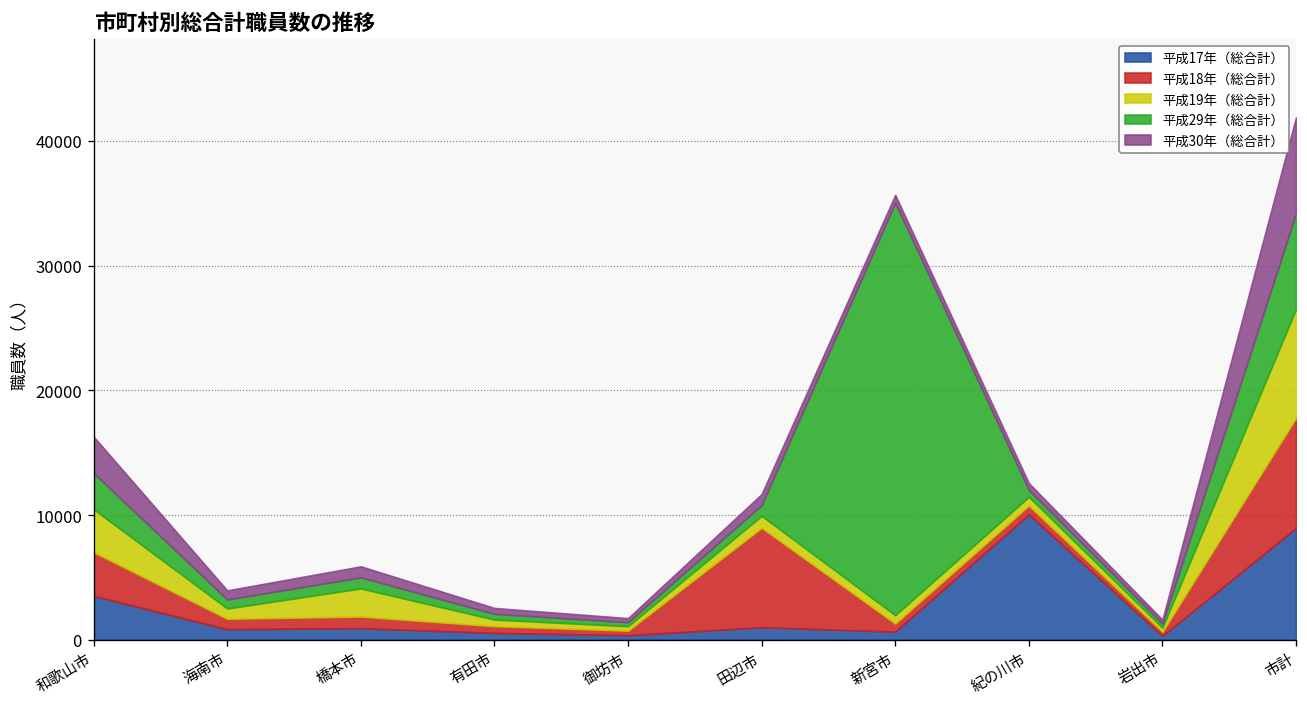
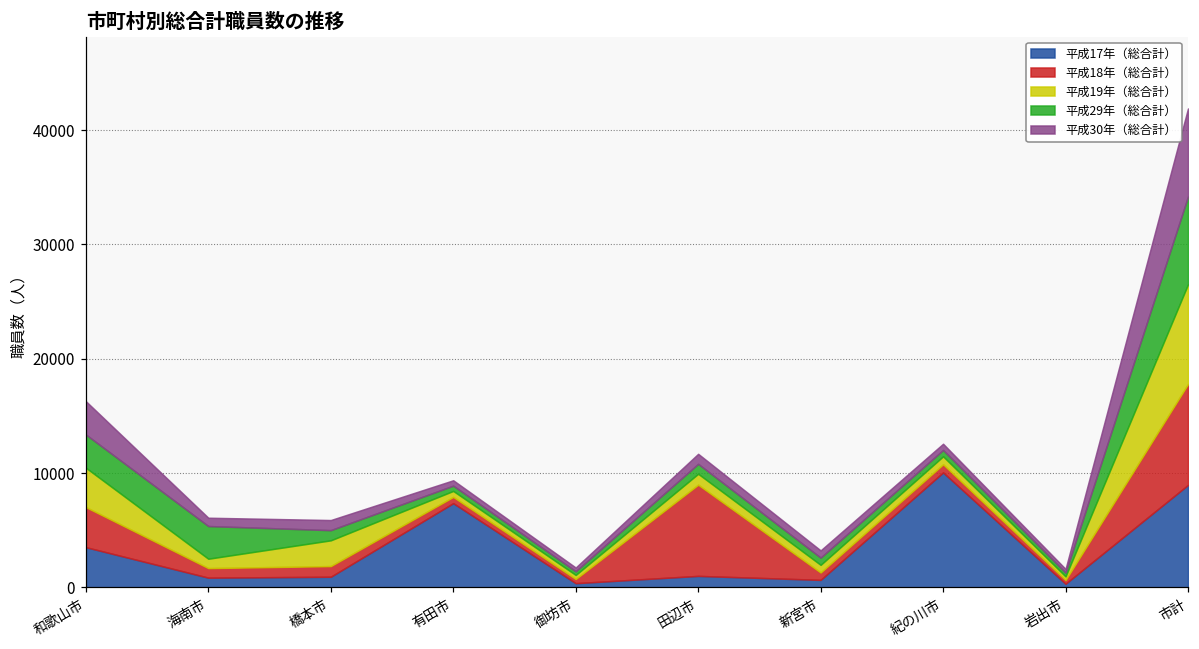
  {
    "平成17年（総合計）": {
      "和歌山市": 3500,
      "海南市": 900,
      "橋本市": 900,
-     "有田市": 600,
+     "有田市": 7400,
      "御坊市": 400,
      "田辺市": 1000,
      "新宮市": 700,
      "紀の川市": 10100,
      "岩出市": 300,
      "市計": 9000
    },
    "平成18年（総合計）": {
      "和歌山市": 3500,
      "海南市": 800,
      "橋本市": 900,
      "有田市": 500,
      "御坊市": 400,
      "田辺市": 8000,
      "新宮市": 600,
      "紀の川市": 700,
      "岩出市": 300,
      "市計": 8800
    },
    "平成19年（総合計）": {
      "和歌山市": 3400,
      "海南市": 800,
      "橋本市": 2300,
      "有田市": 500,
      "御坊市": 400,
      "田辺市": 1000,
      "新宮市": 700,
      "紀の川市": 700,
      "岩出市": 300,
      "市計": 8700
    },
    "平成29年（総合計）": {
      "和歌山市": 2900,
-     "海南市": 700,
+     "海南市": 2900,
      "橋本市": 900,
      "有田市": 500,
      "御坊市": 300,
      "田辺市": 900,
-     "新宮市": 33100,
+     "新宮市": 600,
      "紀の川市": 600,
      "岩出市": 300,
      "市計": 7700
    },
    "平成30年（総合計）": {
      "和歌山市": 2900,
      "海南市": 700,
      "橋本市": 900,
      "有田市": 500,
      "御坊市": 300,
      "田辺市": 900,
      "新宮市": 600,
      "紀の川市": 500,
      "岩出市": 300,
      "市計": 7700
    }
  }
